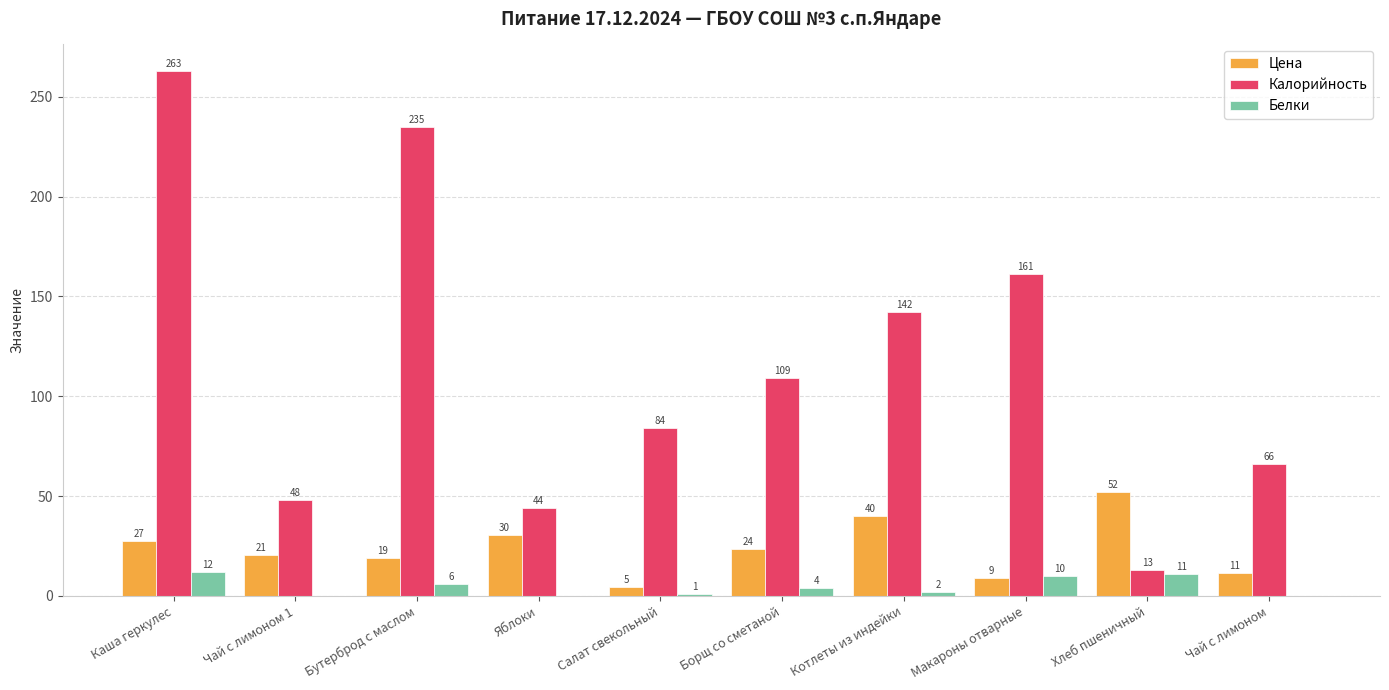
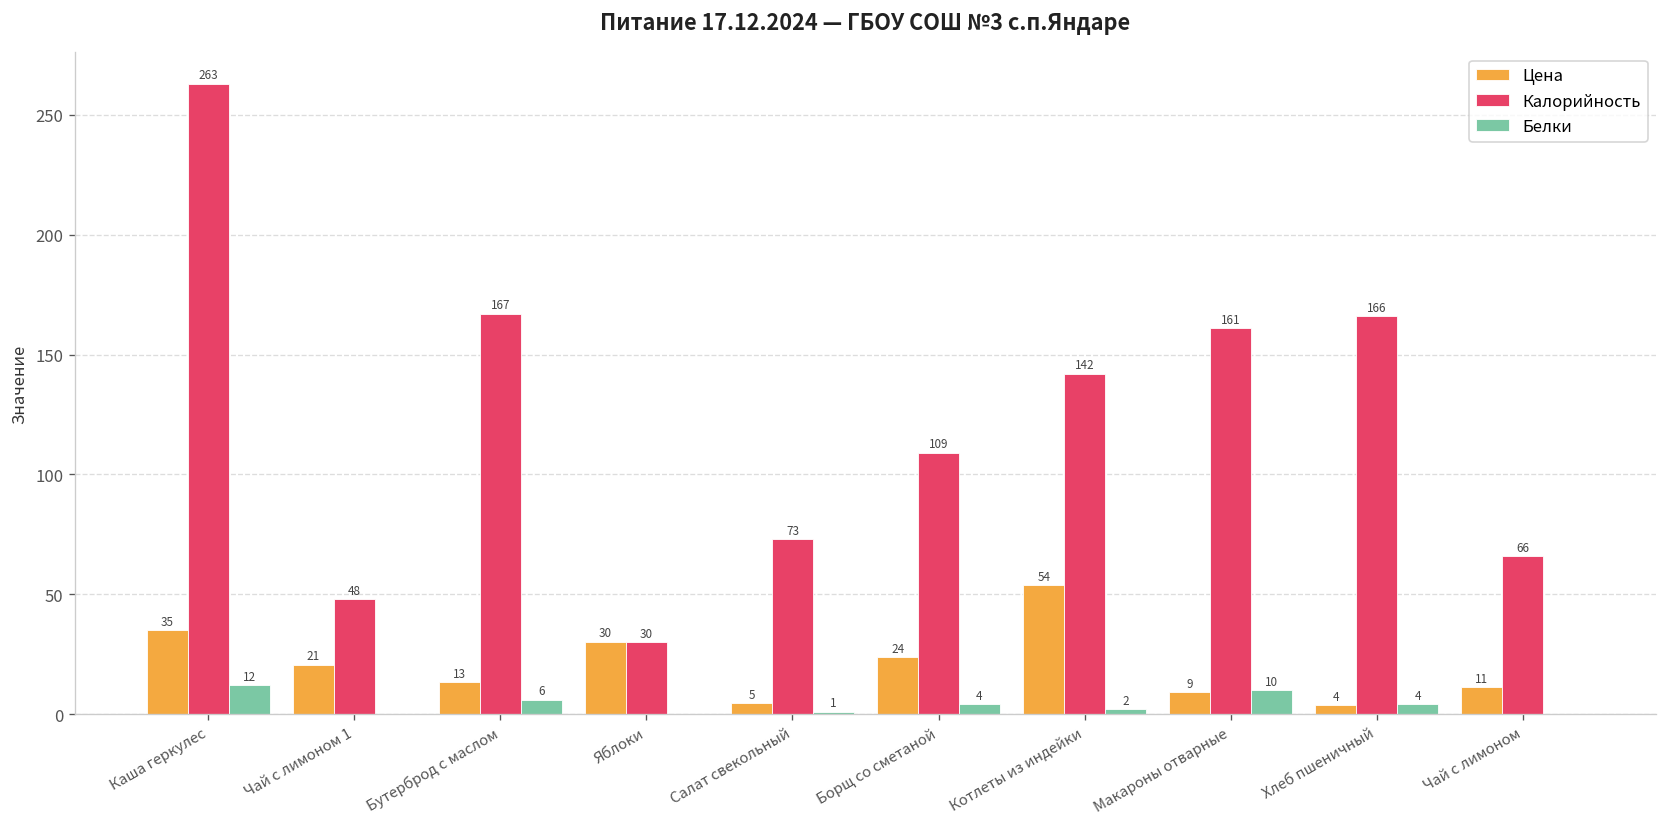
  {
    "Цена": {
-     "Каша геркулес": 27,
+     "Каша геркулес": 35,
      "Чай с лимоном 1": 21,
-     "Бутерброд с маслом": 19,
+     "Бутерброд с маслом": 13,
      "Яблоки": 30,
      "Салат свекольный": 5,
      "Борщ со сметаной": 24,
-     "Котлеты из индейки": 40,
+     "Котлеты из индейки": 54,
      "Макароны отварные": 9,
-     "Хлеб пшеничный": 52,
+     "Хлеб пшеничный": 4,
      "Чай с лимоном": 11
    },
    "Калорийность": {
      "Каша геркулес": 263,
      "Чай с лимоном 1": 48,
-     "Бутерброд с маслом": 235,
-     "Яблоки": 44,
-     "Салат свекольный": 84,
+     "Бутерброд с маслом": 167,
+     "Яблоки": 30,
+     "Салат свекольный": 73,
      "Борщ со сметаной": 109,
      "Котлеты из индейки": 142,
      "Макароны отварные": 161,
-     "Хлеб пшеничный": 13,
+     "Хлеб пшеничный": 166,
      "Чай с лимоном": 66
    },
    "Белки": {
      "Каша геркулес": 12,
      "Бутерброд с маслом": 6,
      "Салат свекольный": 1,
      "Борщ со сметаной": 4,
      "Котлеты из индейки": 2,
      "Макароны отварные": 10,
-     "Хлеб пшеничный": 11
+     "Хлеб пшеничный": 4
    }
  }
